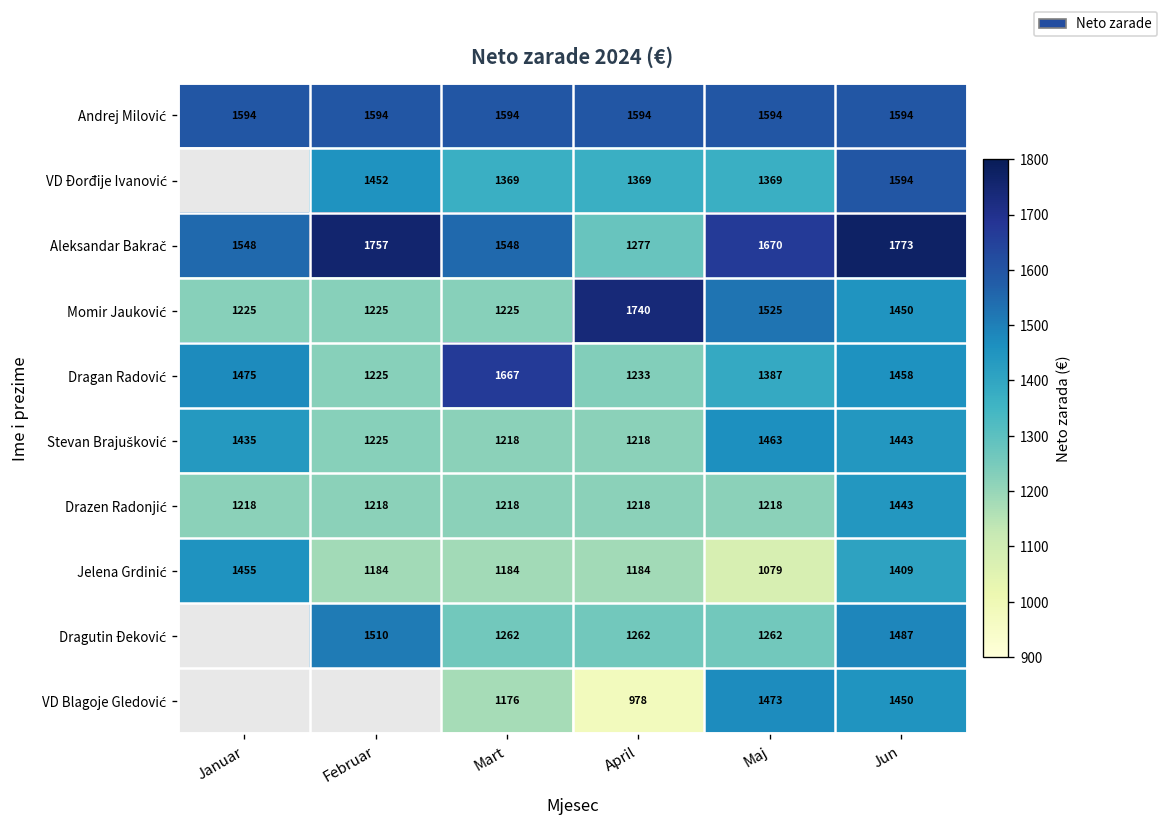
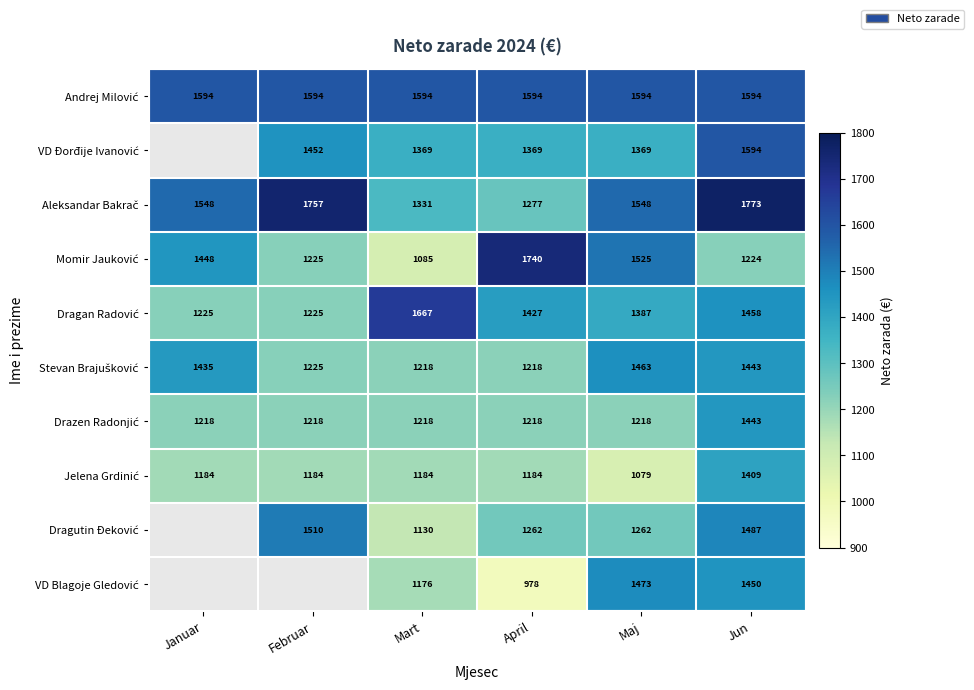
  {
    "Andrej Milović": {
      "Januar": 1594,
      "Februar": 1594,
      "Mart": 1594,
      "April": 1594,
      "Maj": 1594,
      "Jun": 1594
    },
    "VD Đorđije Ivanović": {
      "Februar": 1452,
      "Mart": 1369,
      "April": 1369,
      "Maj": 1369,
      "Jun": 1594
    },
    "Aleksandar Bakrač": {
      "Januar": 1548,
      "Februar": 1757,
-     "Mart": 1548,
+     "Mart": 1331,
      "April": 1277,
-     "Maj": 1670,
+     "Maj": 1548,
      "Jun": 1773
    },
    "Momir Jauković": {
-     "Januar": 1225,
+     "Januar": 1448,
      "Februar": 1225,
-     "Mart": 1225,
+     "Mart": 1085,
      "April": 1740,
      "Maj": 1525,
-     "Jun": 1450
+     "Jun": 1224
    },
    "Dragan Radović": {
-     "Januar": 1475,
+     "Januar": 1225,
      "Februar": 1225,
      "Mart": 1667,
-     "April": 1233,
+     "April": 1427,
      "Maj": 1387,
      "Jun": 1458
    },
    "Stevan Brajušković": {
      "Januar": 1435,
      "Februar": 1225,
      "Mart": 1218,
      "April": 1218,
      "Maj": 1463,
      "Jun": 1443
    },
    "Drazen Radonjić": {
      "Januar": 1218,
      "Februar": 1218,
      "Mart": 1218,
      "April": 1218,
      "Maj": 1218,
      "Jun": 1443
    },
    "Jelena Grdinić": {
-     "Januar": 1455,
+     "Januar": 1184,
      "Februar": 1184,
      "Mart": 1184,
      "April": 1184,
      "Maj": 1079,
      "Jun": 1409
    },
    "Dragutin Đeković": {
      "Februar": 1510,
-     "Mart": 1262,
+     "Mart": 1130,
      "April": 1262,
      "Maj": 1262,
      "Jun": 1487
    },
    "VD Blagoje Gledović": {
      "Mart": 1176,
      "April": 978,
      "Maj": 1473,
      "Jun": 1450
    }
  }
